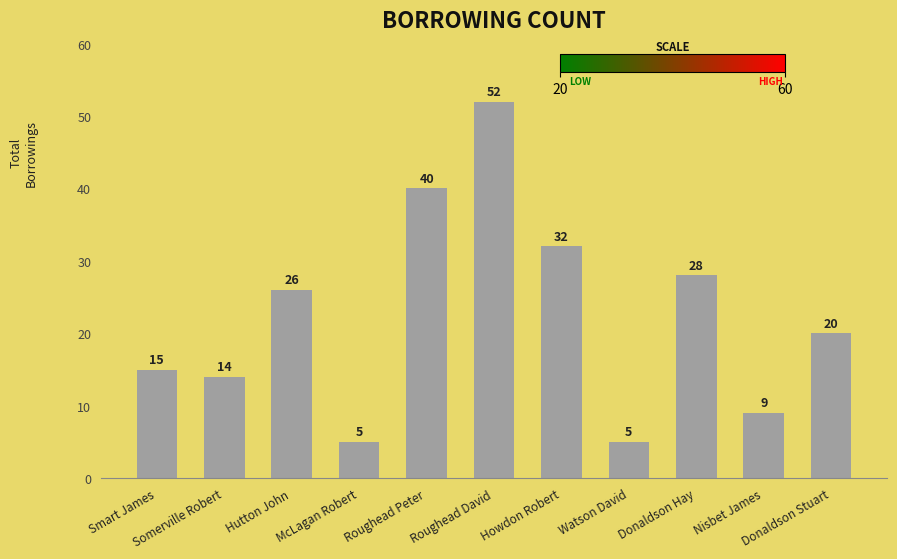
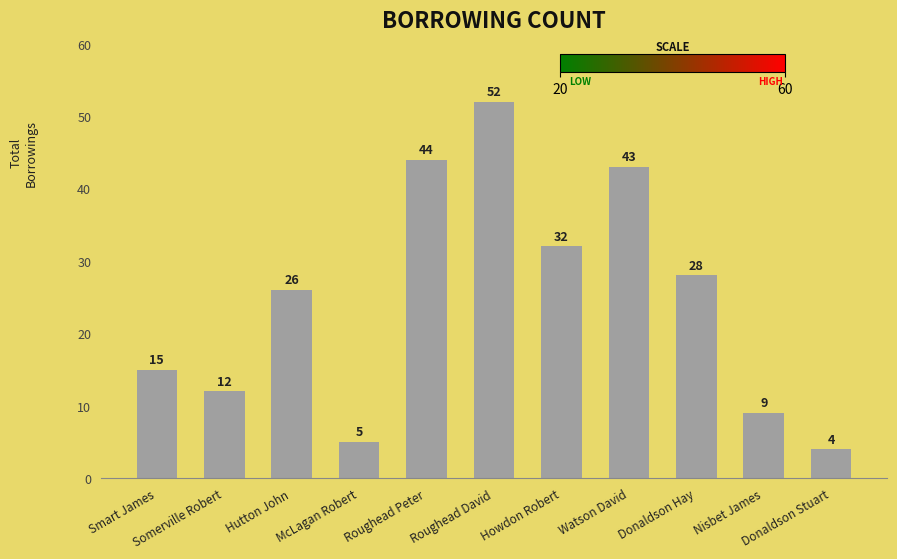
  {
    "Smart James": 15,
-   "Somerville Robert": 14,
+   "Somerville Robert": 12,
    "Hutton John": 26,
    "McLagan Robert": 5,
-   "Roughead Peter": 40,
+   "Roughead Peter": 44,
    "Roughead David": 52,
    "Howdon Robert": 32,
-   "Watson David": 5,
+   "Watson David": 43,
    "Donaldson Hay": 28,
    "Nisbet James": 9,
-   "Donaldson Stuart": 20
+   "Donaldson Stuart": 4
  }
